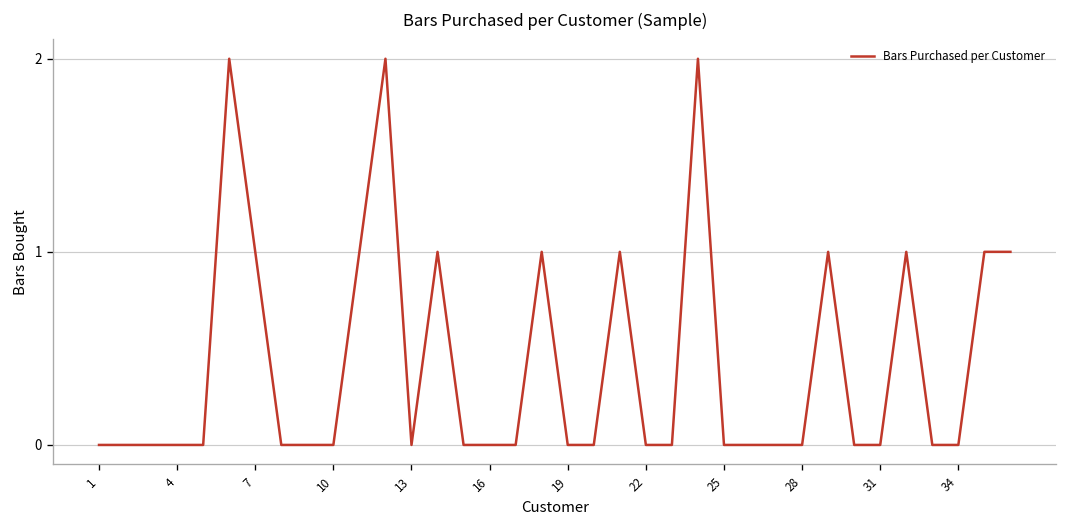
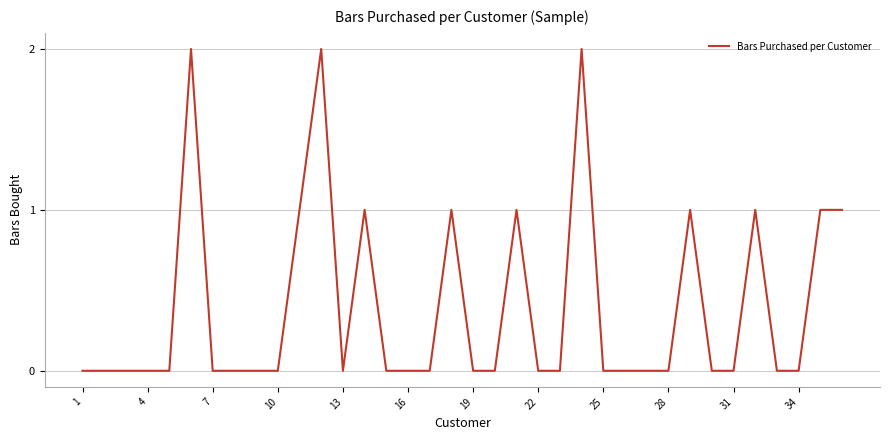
  {
    "1": 0,
    "4": 0,
-   "7": 1,
+   "7": 0,
    "10": 0,
    "13": 0,
    "16": 0,
    "19": 0,
    "22": 0,
    "25": 0,
    "28": 0,
    "31": 0,
    "34": 0
  }
